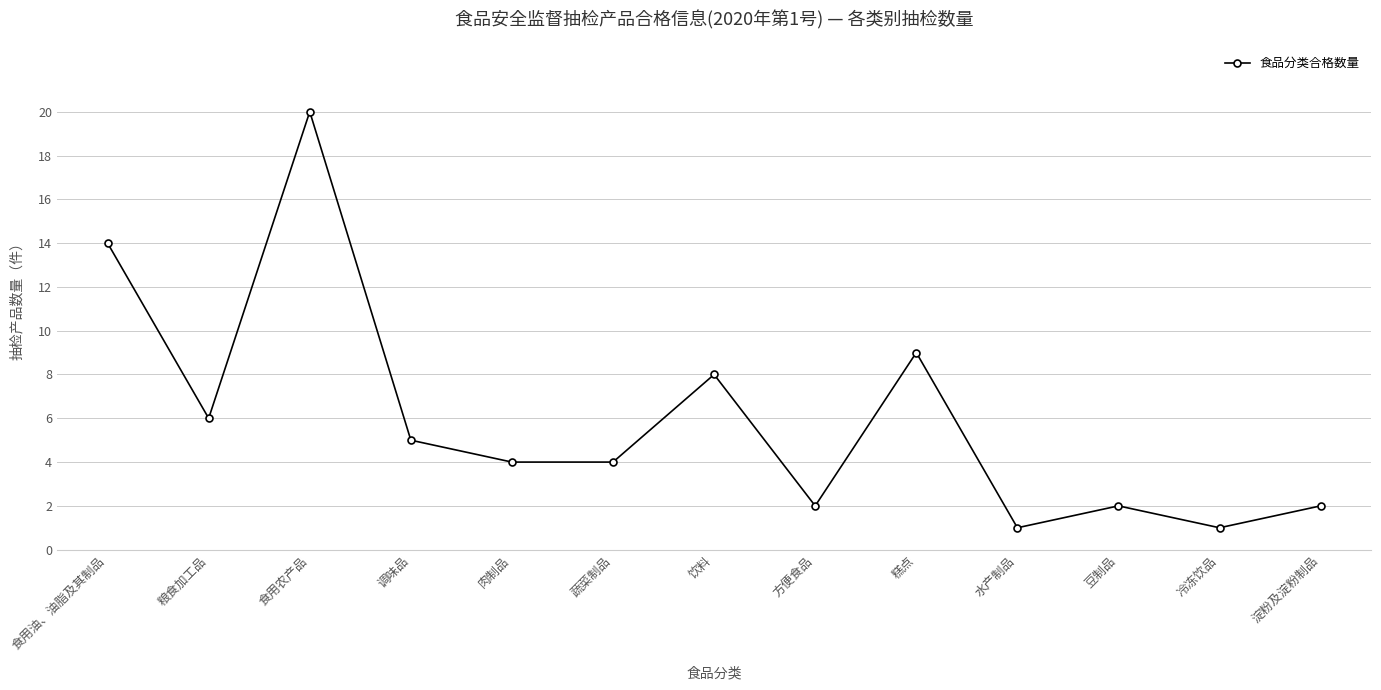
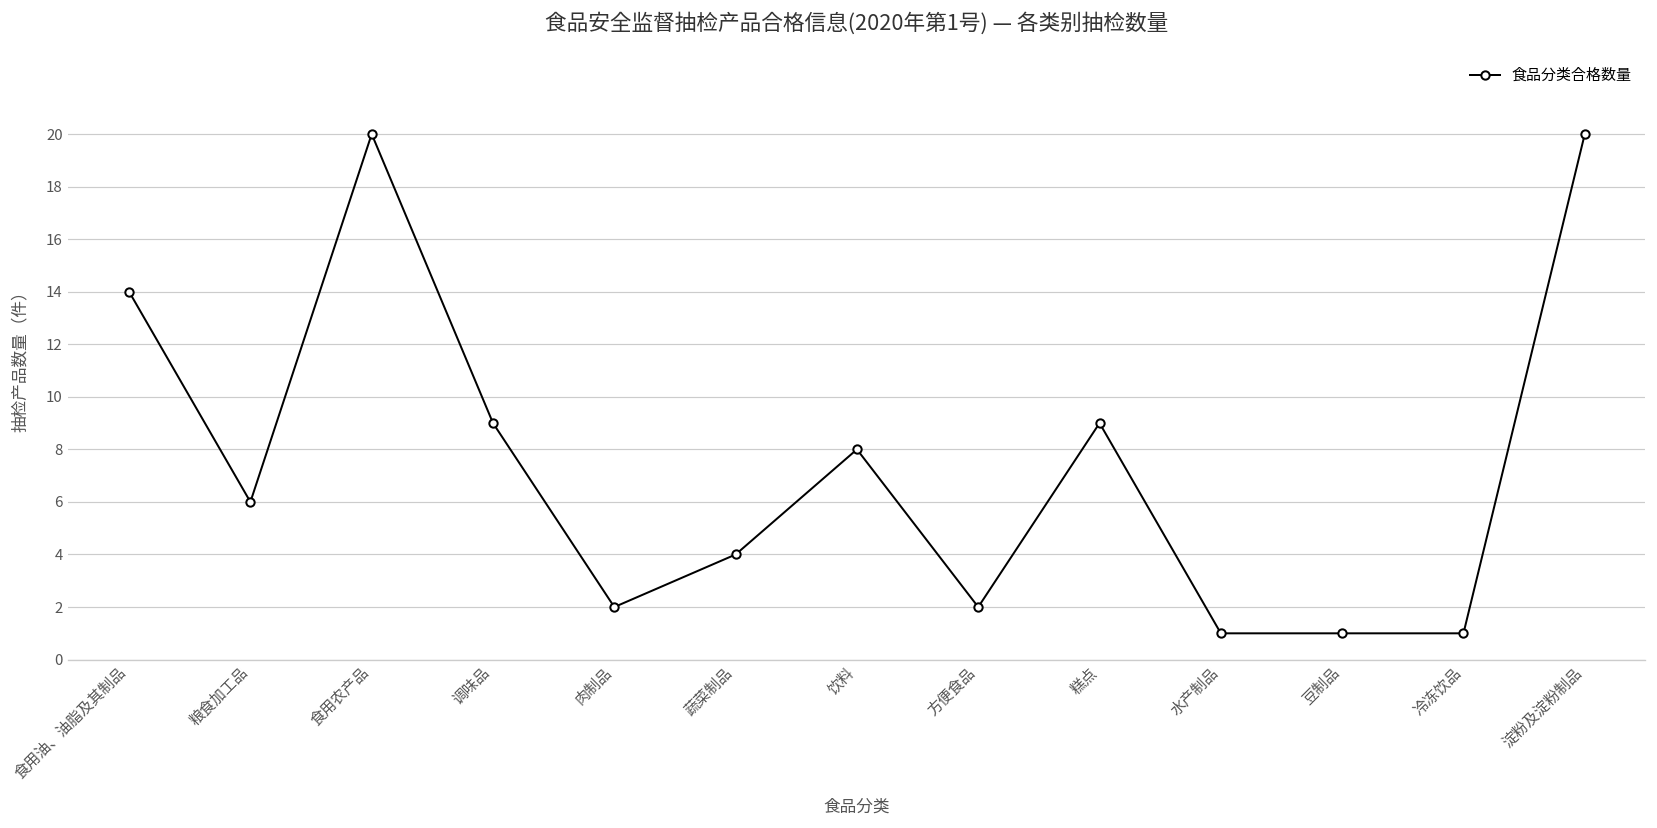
  {
    "食用油、油脂及其制品": 14,
    "粮食加工品": 6,
    "食用农产品": 20,
-   "调味品": 5,
-   "肉制品": 4,
+   "调味品": 9,
+   "肉制品": 2,
    "蔬菜制品": 4,
    "饮料": 8,
    "方便食品": 2,
    "糕点": 9,
    "水产制品": 1,
-   "豆制品": 2,
+   "豆制品": 1,
    "冷冻饮品": 1,
-   "淀粉及淀粉制品": 2
+   "淀粉及淀粉制品": 20
  }
